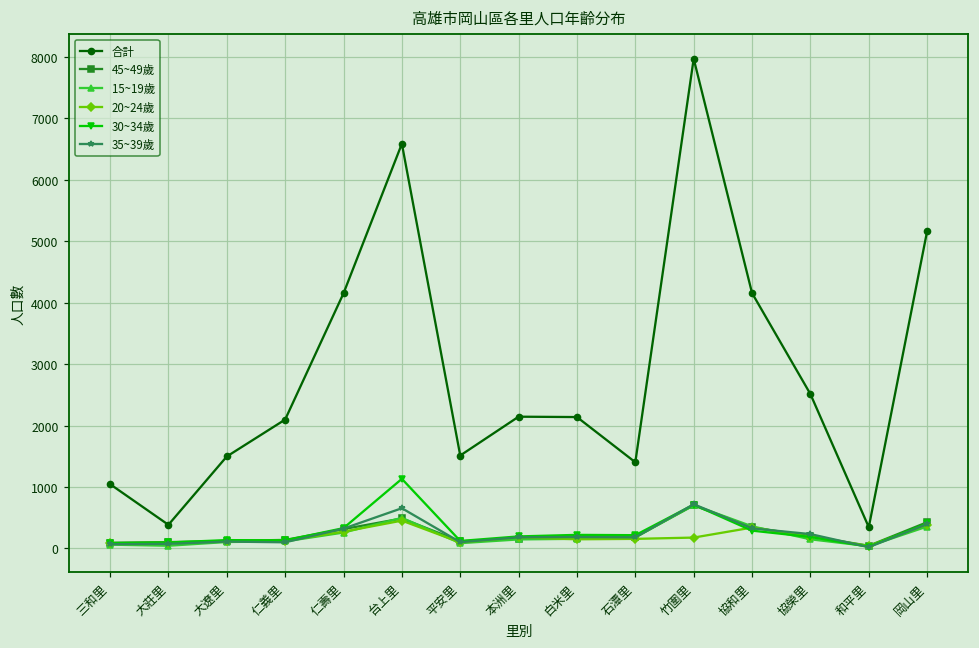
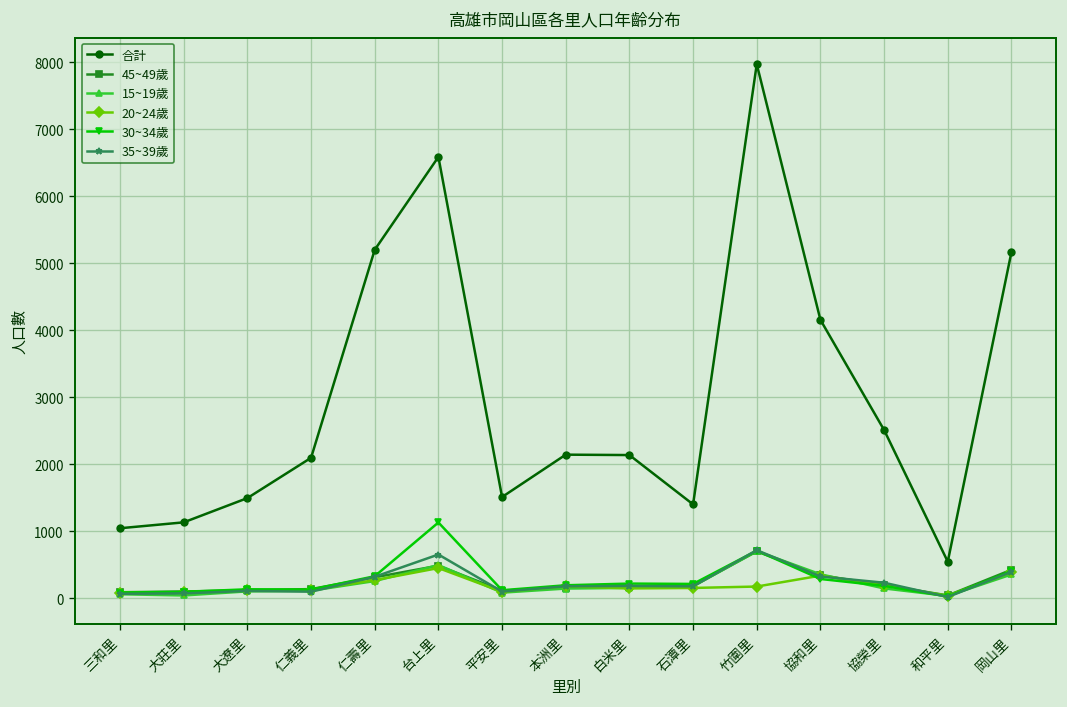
  {
    "合計": {
      "三和里": 1000,
-     "大莊里": 400,
+     "大莊里": 1100,
      "大遼里": 1500,
      "仁義里": 2100,
-     "仁壽里": 4200,
+     "仁壽里": 5200,
      "台上里": 6600,
      "平安里": 1500,
      "本洲里": 2100,
      "白米里": 2100,
      "石潭里": 1400,
      "竹圍里": 8000,
      "協和里": 4200,
      "協榮里": 2500,
-     "和平里": 300,
+     "和平里": 500,
      "岡山里": 5200
    },
    "20~24歲": {
      "竹圍里": 200
    },
    "30~34歲": {
      "台上里": 1100
    }
  }
